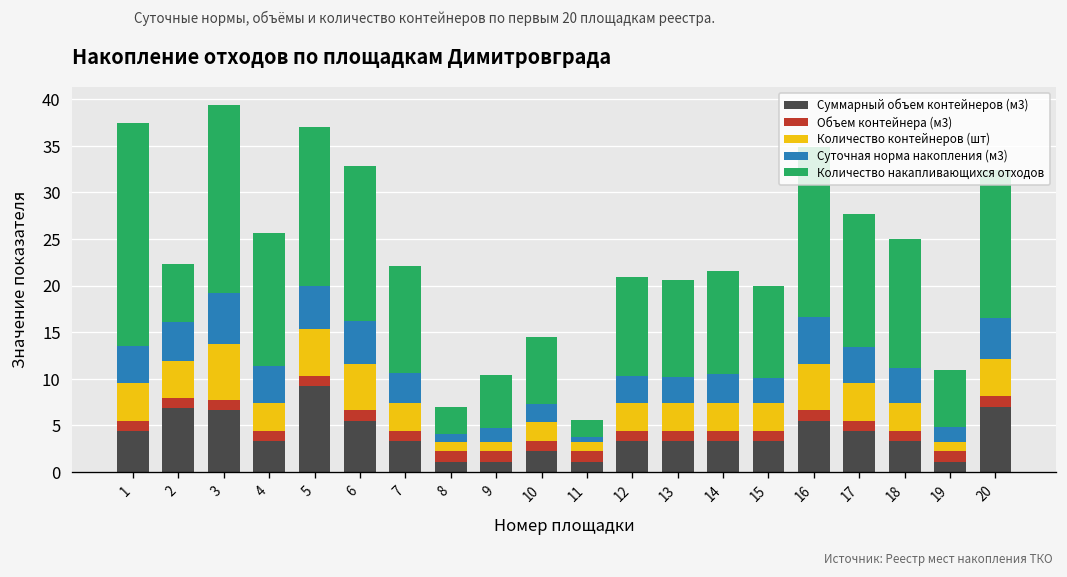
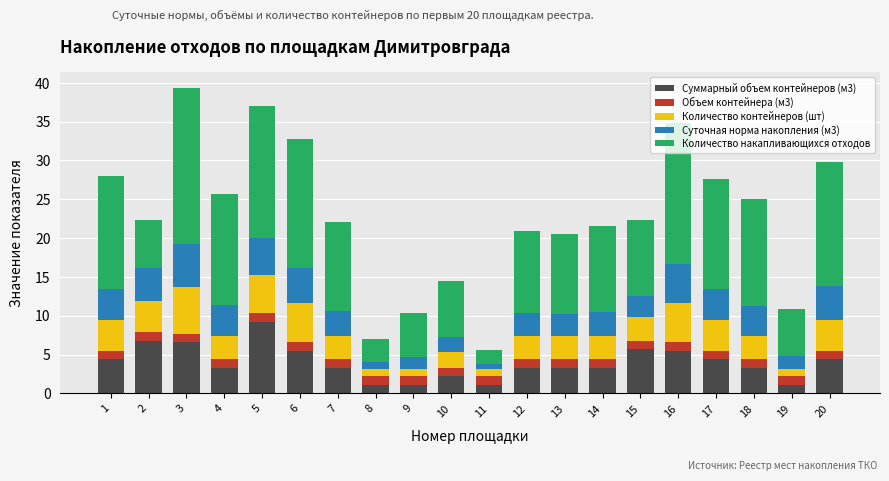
  {
    "Суммарный объем контейнеров (м3)": {
      "1": 4,
      "2": 7,
      "3": 7,
      "4": 3,
      "5": 9,
      "6": 6,
      "7": 3,
      "8": 1,
      "9": 1,
      "10": 2,
      "11": 1,
      "12": 3,
      "13": 3,
      "14": 3,
-     "15": 3,
+     "15": 6,
      "16": 6,
      "17": 4,
      "18": 3,
      "19": 1,
-     "20": 7
+     "20": 4
    },
    "Объем контейнера (м3)": {
      "1": 1,
      "2": 1,
      "3": 1,
      "4": 1,
      "5": 1,
      "6": 1,
      "7": 1,
      "8": 1,
      "9": 1,
      "10": 1,
      "11": 1,
      "12": 1,
      "13": 1,
      "14": 1,
      "15": 1,
      "16": 1,
      "17": 1,
      "18": 1,
      "19": 1,
      "20": 1
    },
    "Количество контейнеров (шт)": {
      "1": 4,
      "2": 4,
      "3": 6,
      "4": 3,
      "5": 5,
      "6": 5,
      "7": 3,
      "8": 1,
      "9": 1,
      "10": 2,
      "11": 1,
      "12": 3,
      "13": 3,
      "14": 3,
      "15": 3,
      "16": 5,
      "17": 4,
      "18": 3,
      "19": 1,
      "20": 4
    },
    "Суточная норма накопления (м3)": {
      "1": 4,
      "2": 4,
      "3": 6,
      "4": 4,
      "5": 5,
      "6": 5,
      "7": 3,
      "8": 1,
      "9": 2,
      "10": 2,
      "11": 1,
      "12": 3,
      "13": 3,
      "14": 3,
      "15": 3,
      "16": 5,
      "17": 4,
      "18": 4,
      "19": 2,
      "20": 4
    },
    "Количество накапливающихся отходов": {
-     "1": 24,
+     "1": 15,
      "2": 6,
      "3": 20,
      "4": 14,
      "5": 17,
      "6": 17,
      "7": 12,
      "8": 3,
      "9": 6,
      "10": 7,
      "11": 2,
      "12": 11,
      "13": 10,
      "14": 11,
      "15": 10,
      "17": 14,
      "18": 14,
      "19": 6
    }
  }
